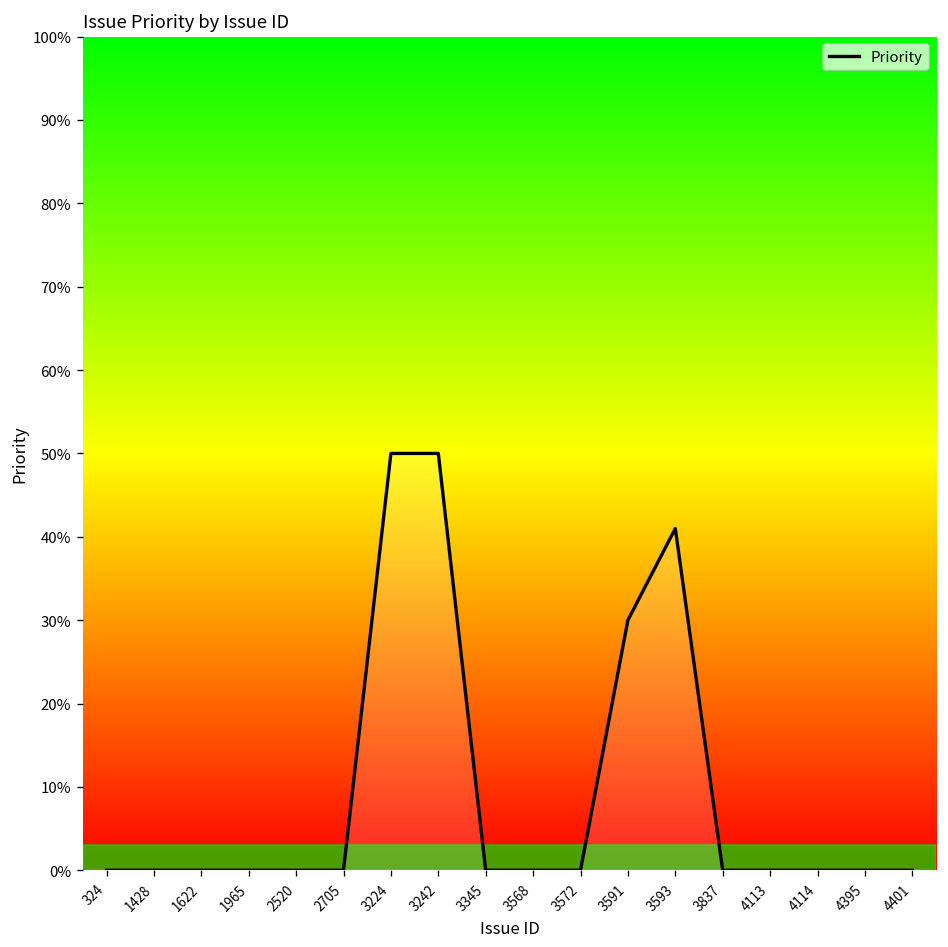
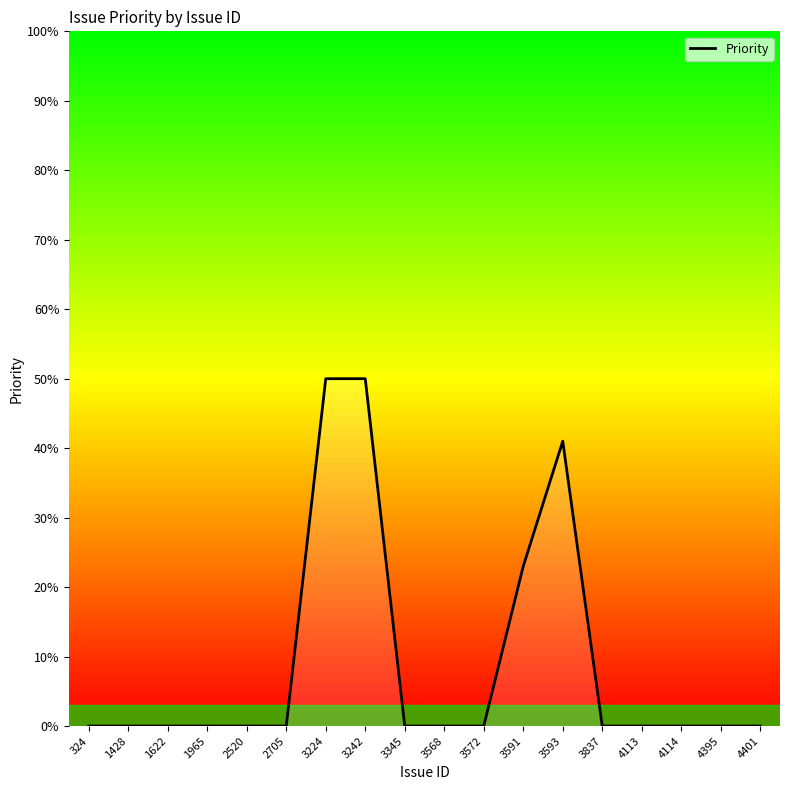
  {
    "3224": "50%",
    "3242": "50%",
-   "3591": "30%",
+   "3591": "23%",
    "3593": "41%"
  }
